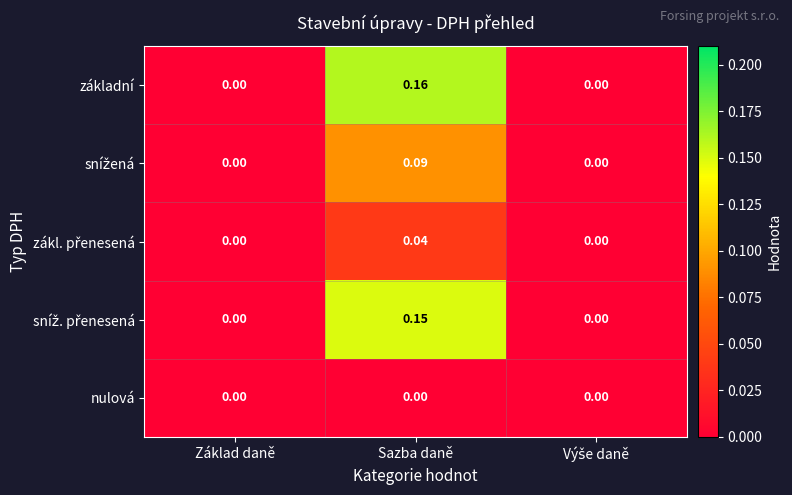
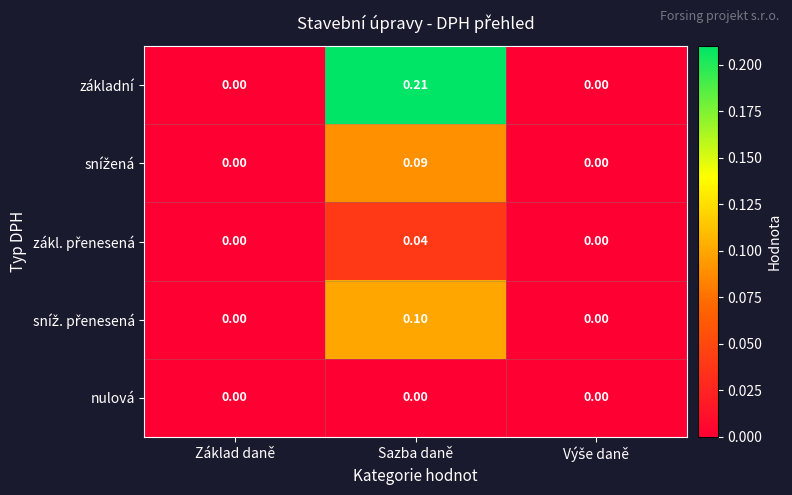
  {
    "základní": {
      "Základ daně": 0.00,
-     "Sazba daně": 0.16,
+     "Sazba daně": 0.21,
      "Výše daně": 0.00
    },
    "snížená": {
      "Základ daně": 0.00,
      "Sazba daně": 0.09,
      "Výše daně": 0.00
    },
    "zákl. přenesená": {
      "Základ daně": 0.00,
      "Sazba daně": 0.04,
      "Výše daně": 0.00
    },
    "sníž. přenesená": {
      "Základ daně": 0.00,
-     "Sazba daně": 0.15,
+     "Sazba daně": 0.10,
      "Výše daně": 0.00
    },
    "nulová": {
      "Základ daně": 0.00,
      "Sazba daně": 0.00,
      "Výše daně": 0.00
    }
  }
